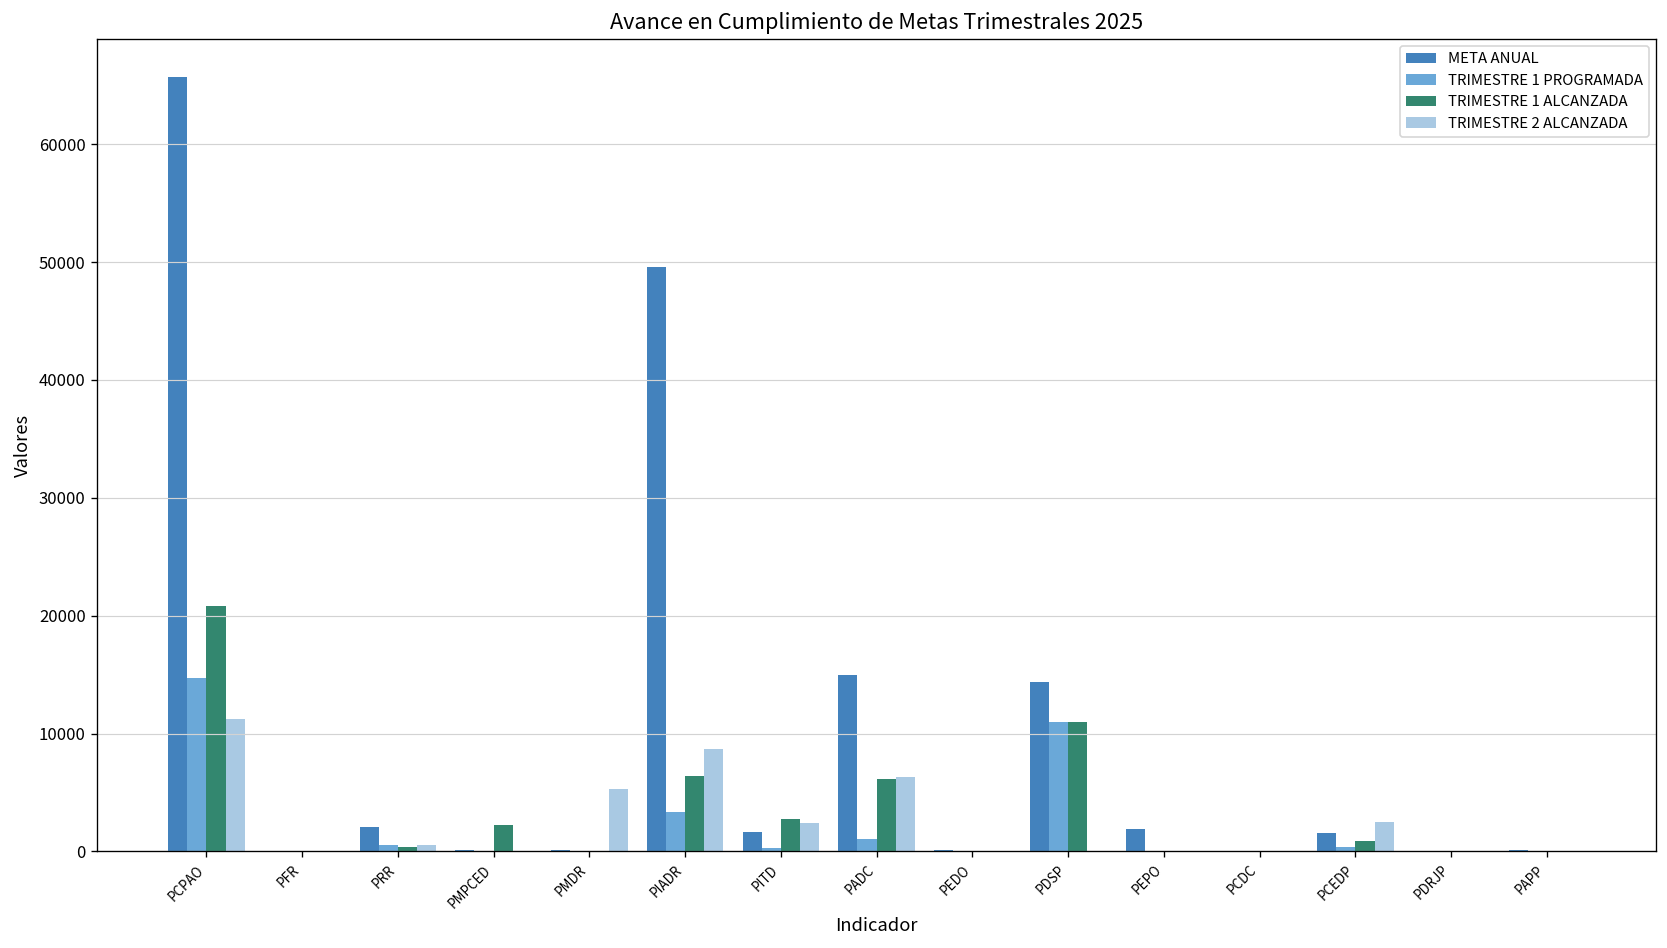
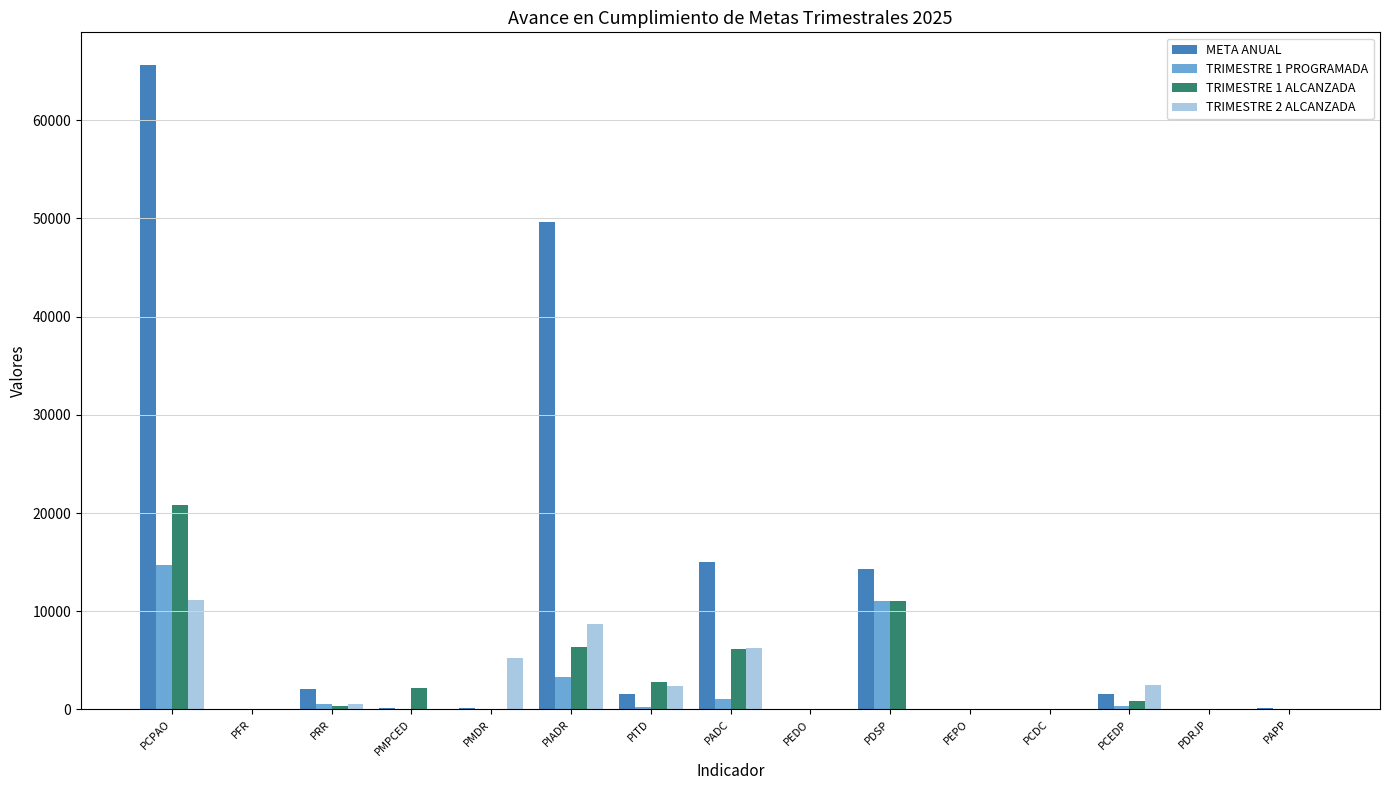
  {
    "META ANUAL": {
      "PCPAO": 66000,
      "PRR": 2000,
      "PIADR": 50000,
      "PITD": 2000,
      "PADC": 15000,
      "PDSP": 14000,
-     "PEPO": 2000,
+     "PEPO": 0,
      "PCEDP": 2000
    },
    "TRIMESTRE 1 PROGRAMADA": {
      "PCPAO": 15000,
      "PRR": 1000,
      "PIADR": 3000,
      "PITD": 0,
      "PADC": 1000,
      "PDSP": 11000,
      "PCEDP": 0,
      "PDRJP": 0,
      "PAPP": 0
    },
    "TRIMESTRE 1 ALCANZADA": {
      "PCPAO": 21000,
      "PRR": 0,
      "PMPCED": 2000,
      "PIADR": 6000,
      "PITD": 3000,
      "PADC": 6000,
      "PDSP": 11000,
      "PCEDP": 1000,
      "PDRJP": 0,
      "PAPP": 0
    },
    "TRIMESTRE 2 ALCANZADA": {
      "PCPAO": 11000,
      "PRR": 1000,
      "PMDR": 5000,
      "PIADR": 9000,
      "PITD": 2000,
      "PADC": 6000,
      "PDSP": 0,
      "PCEDP": 3000,
      "PAPP": 0
    }
  }
